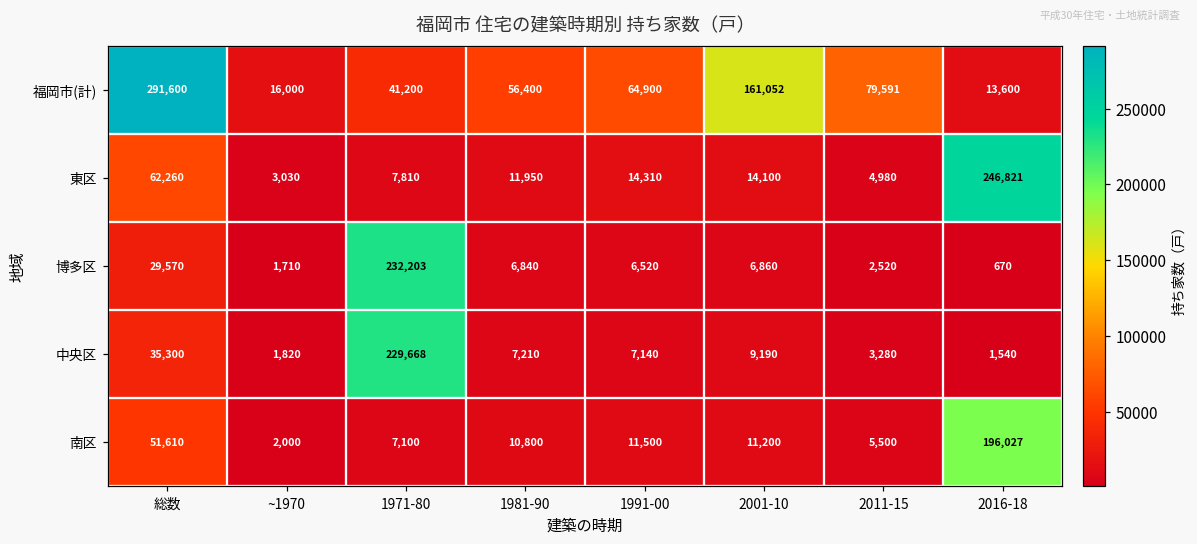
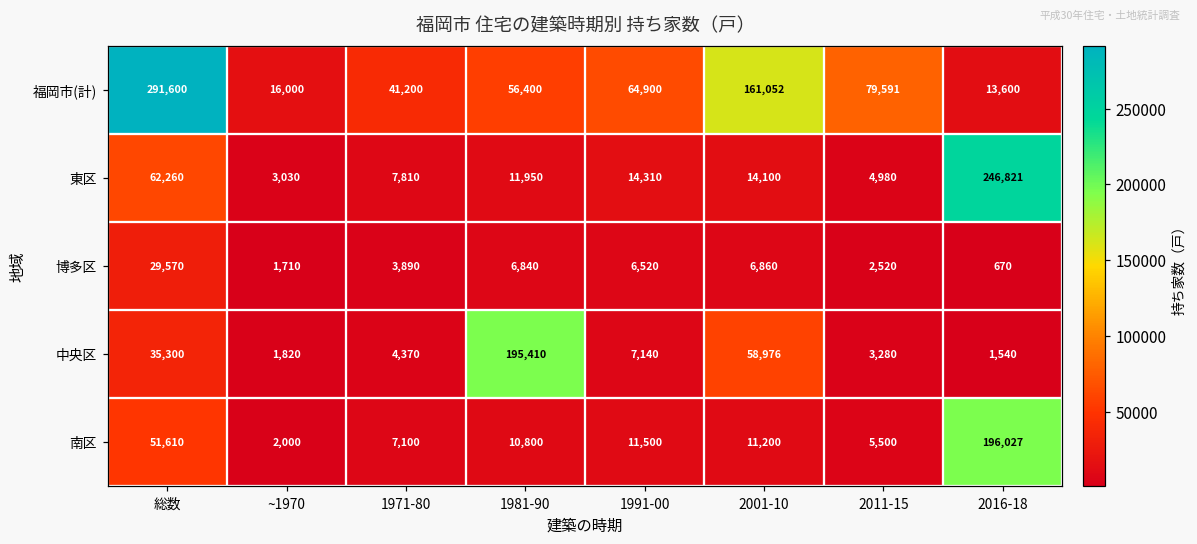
  {
    "福岡市(計)": {
      "総数": "291,600",
      "~1970": "16,000",
      "1971-80": "41,200",
      "1981-90": "56,400",
      "1991-00": "64,900",
      "2001-10": "161,052",
      "2011-15": "79,591",
      "2016-18": "13,600"
    },
    "東区": {
      "総数": "62,260",
      "~1970": "3,030",
      "1971-80": "7,810",
      "1981-90": "11,950",
      "1991-00": "14,310",
      "2001-10": "14,100",
      "2011-15": "4,980",
      "2016-18": "246,821"
    },
    "博多区": {
      "総数": "29,570",
      "~1970": "1,710",
-     "1971-80": "232,203",
+     "1971-80": "3,890",
      "1981-90": "6,840",
      "1991-00": "6,520",
      "2001-10": "6,860",
      "2011-15": "2,520",
      "2016-18": "670"
    },
    "中央区": {
      "総数": "35,300",
      "~1970": "1,820",
-     "1971-80": "229,668",
-     "1981-90": "7,210",
+     "1971-80": "4,370",
+     "1981-90": "195,410",
      "1991-00": "7,140",
-     "2001-10": "9,190",
+     "2001-10": "58,976",
      "2011-15": "3,280",
      "2016-18": "1,540"
    },
    "南区": {
      "総数": "51,610",
      "~1970": "2,000",
      "1971-80": "7,100",
      "1981-90": "10,800",
      "1991-00": "11,500",
      "2001-10": "11,200",
      "2011-15": "5,500",
      "2016-18": "196,027"
    }
  }
